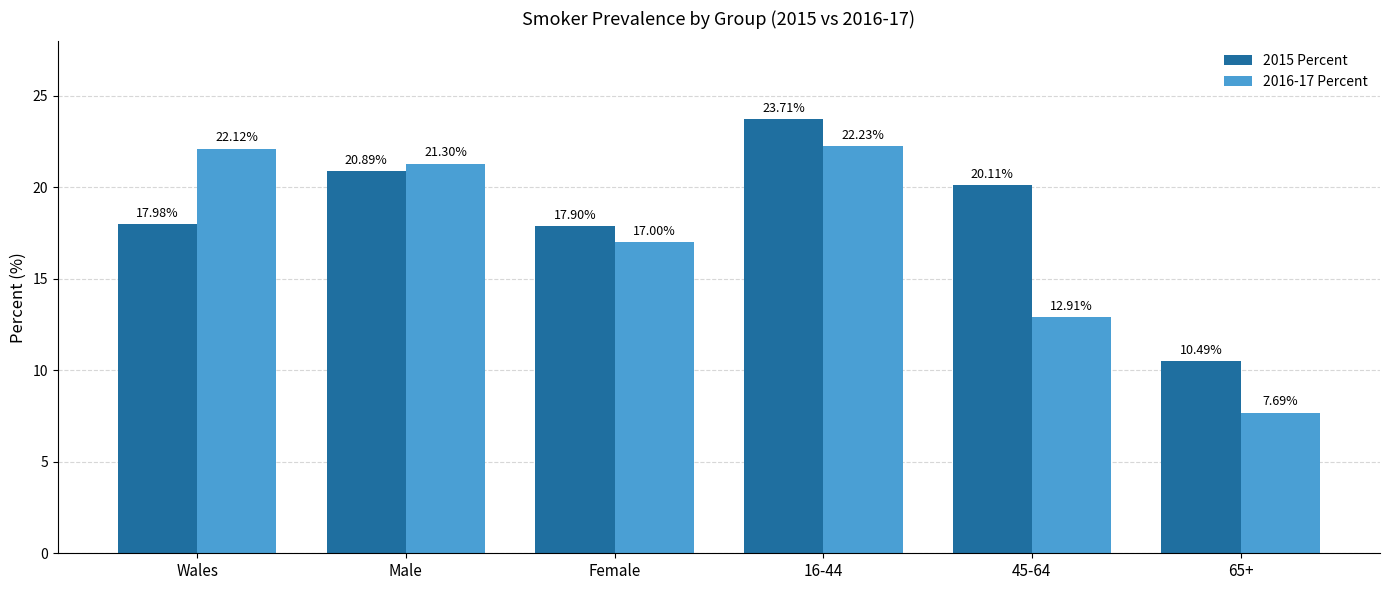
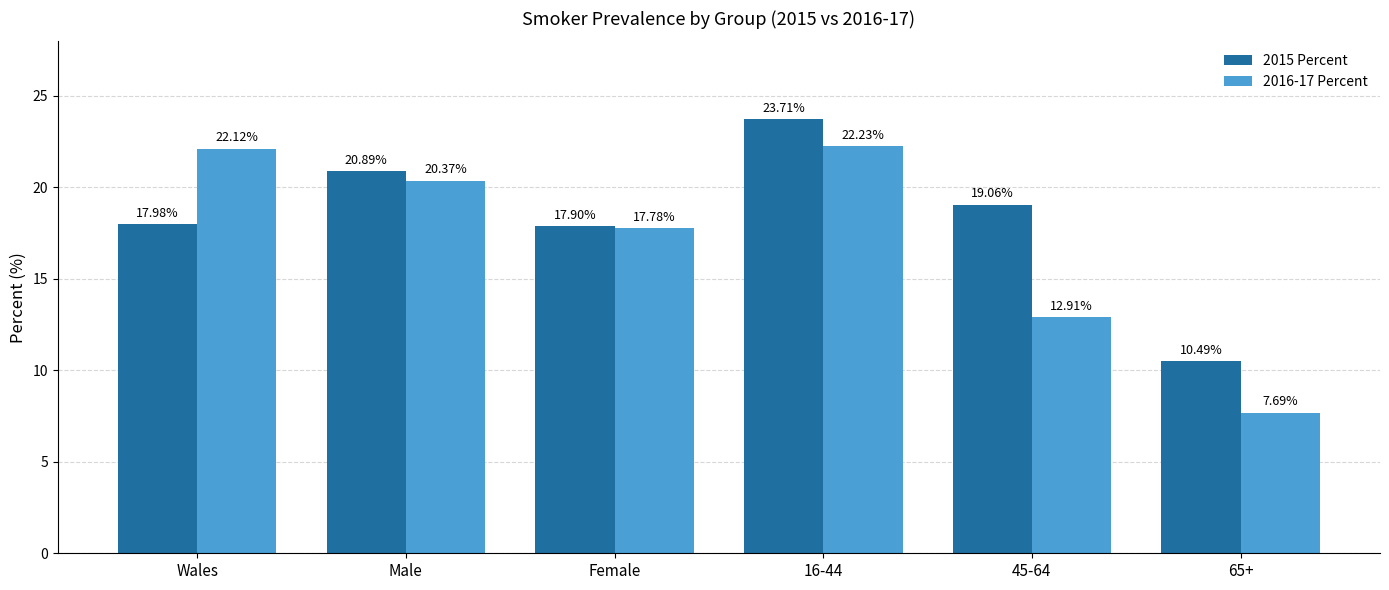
  {
    "2015 Percent": {
      "Wales": "17.98%",
      "Male": "20.89%",
      "Female": "17.90%",
      "16-44": "23.71%",
-     "45-64": "20.11%",
+     "45-64": "19.06%",
      "65+": "10.49%"
    },
    "2016-17 Percent": {
      "Wales": "22.12%",
-     "Male": "21.30%",
-     "Female": "17.00%",
+     "Male": "20.37%",
+     "Female": "17.78%",
      "16-44": "22.23%",
      "45-64": "12.91%",
      "65+": "7.69%"
    }
  }
